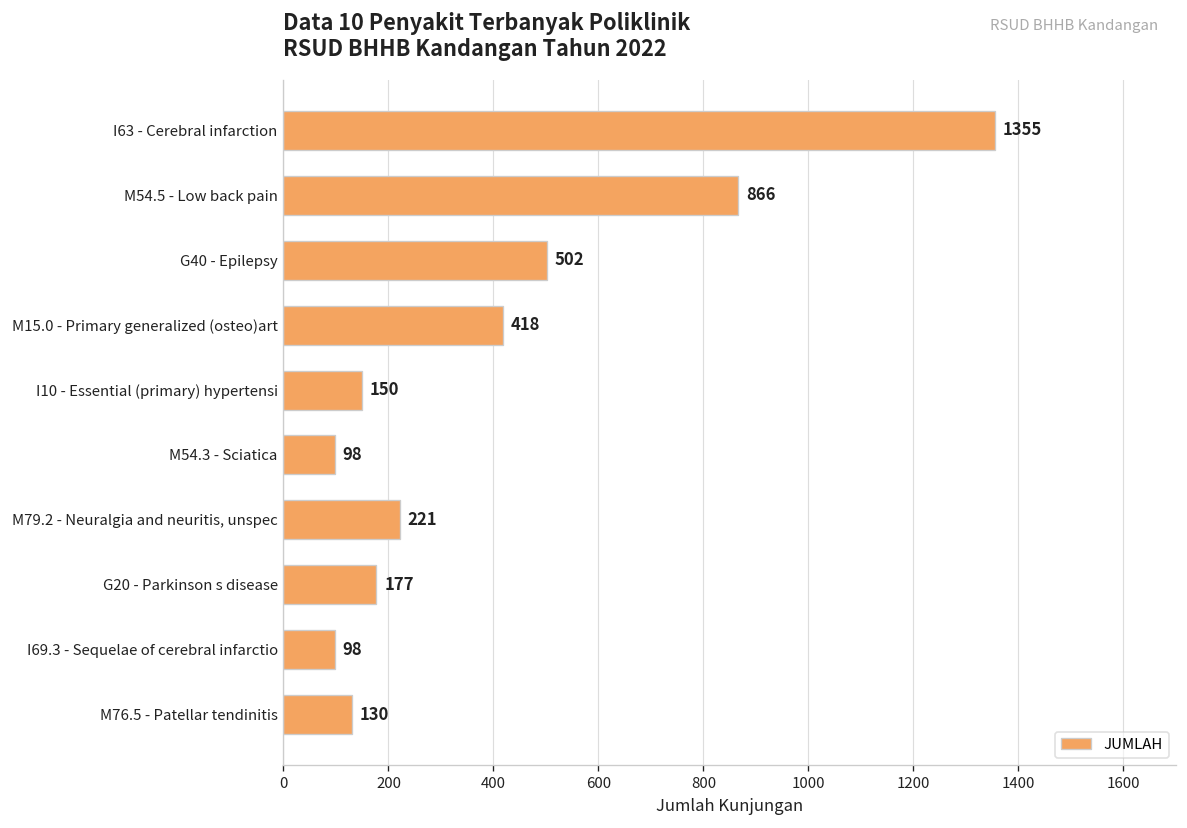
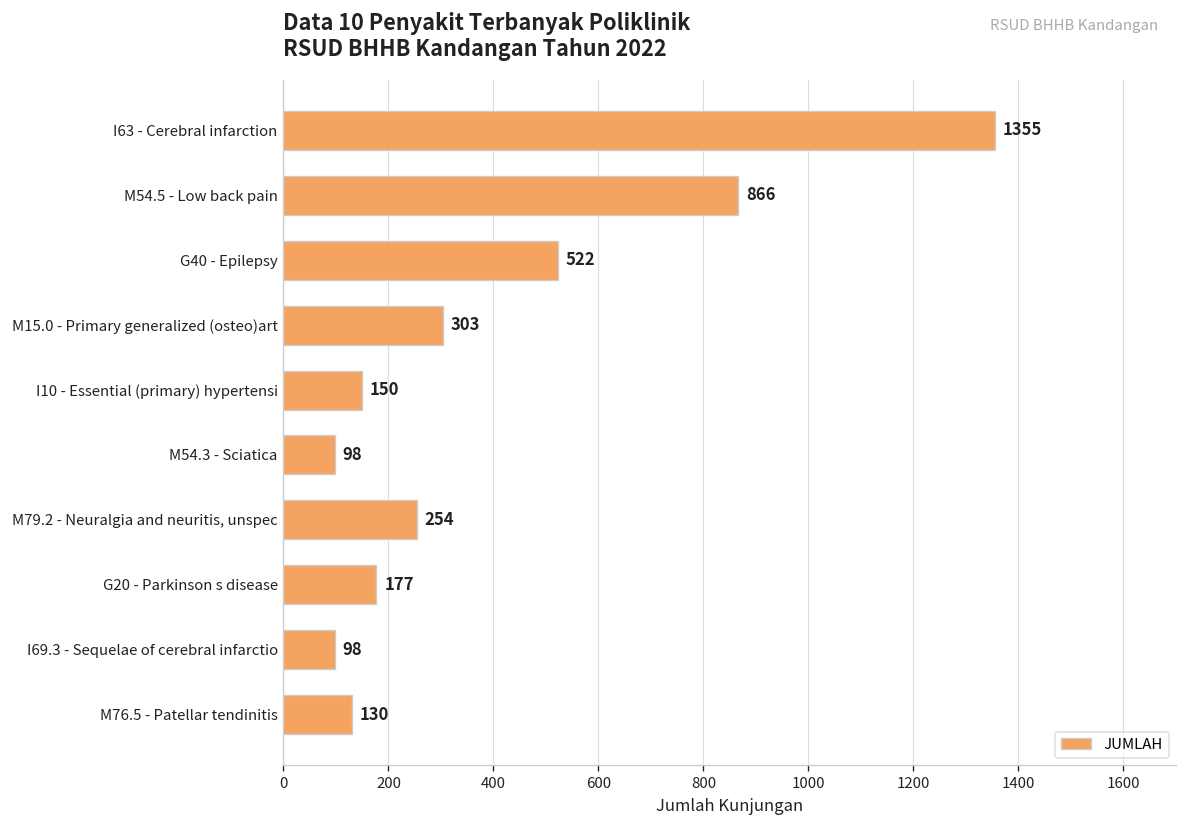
  {
    "I63 - Cerebral infarction": 1355,
    "M54.5 - Low back pain": 866,
-   "G40 - Epilepsy": 502,
-   "M15.0 - Primary generalized (osteo)art": 418,
+   "G40 - Epilepsy": 522,
+   "M15.0 - Primary generalized (osteo)art": 303,
    "I10 - Essential (primary) hypertensi": 150,
    "M54.3 - Sciatica": 98,
-   "M79.2 - Neuralgia and neuritis, unspec": 221,
+   "M79.2 - Neuralgia and neuritis, unspec": 254,
    "G20 - Parkinson s disease": 177,
    "I69.3 - Sequelae of cerebral infarctio": 98,
    "M76.5 - Patellar tendinitis": 130
  }
